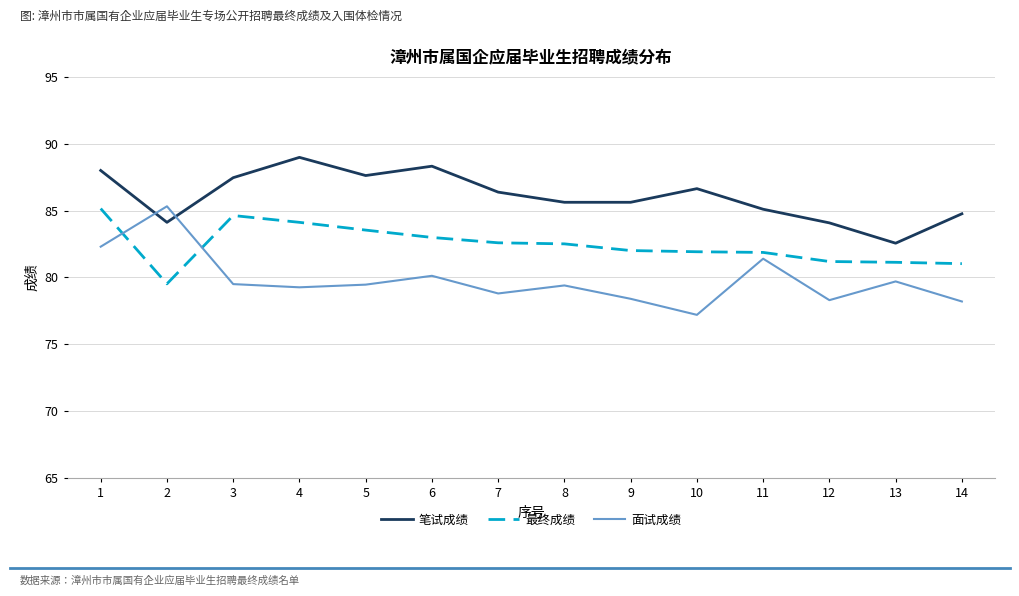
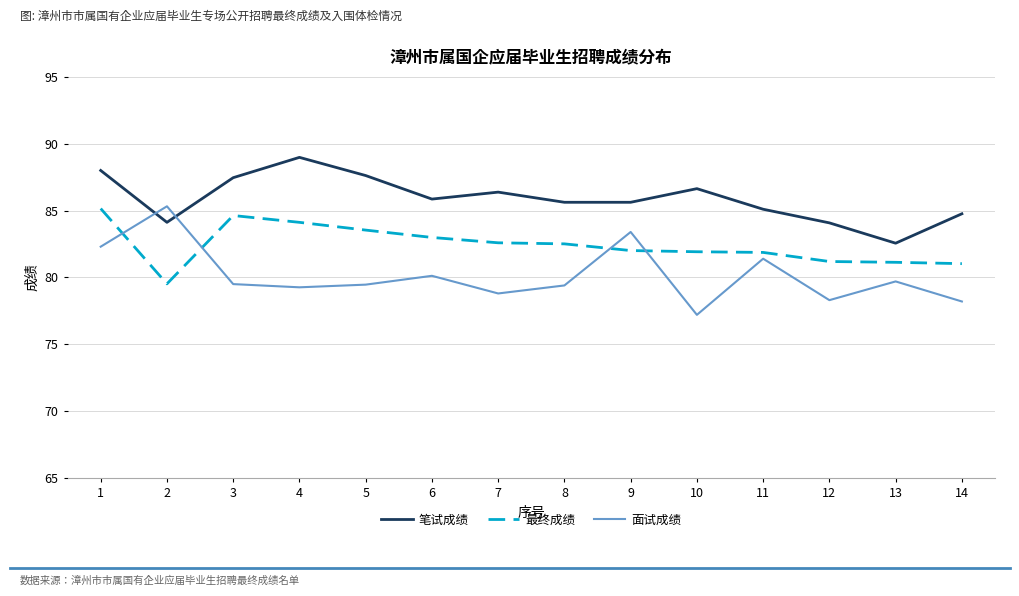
  {
    "笔试成绩": {
      "1": 88.0,
      "2": 84.1,
      "3": 87.5,
      "4": 89.0,
      "5": 87.6,
-     "6": 88.3,
+     "6": 85.9,
      "7": 86.4,
      "8": 85.6,
      "9": 85.6,
      "10": 86.6,
      "11": 85.1,
      "12": 84.1,
      "13": 82.6,
      "14": 84.8
    },
    "最终成绩": {
      "1": 85.2,
      "2": 79.5,
      "3": 84.6,
      "4": 84.1,
      "5": 83.5,
      "6": 83.0,
      "7": 82.6,
      "8": 82.5,
      "9": 82.0,
      "10": 81.9,
      "11": 81.9,
      "12": 81.2,
      "13": 81.1,
      "14": 81.0
    },
    "面试成绩": {
      "1": 82.3,
      "2": 85.3,
      "3": 79.5,
      "4": 79.3,
      "5": 79.5,
      "6": 80.1,
      "7": 78.8,
      "8": 79.4,
-     "9": 78.4,
+     "9": 83.4,
      "10": 77.2,
      "11": 81.4,
      "12": 78.3,
      "13": 79.7,
      "14": 78.2
    }
  }
